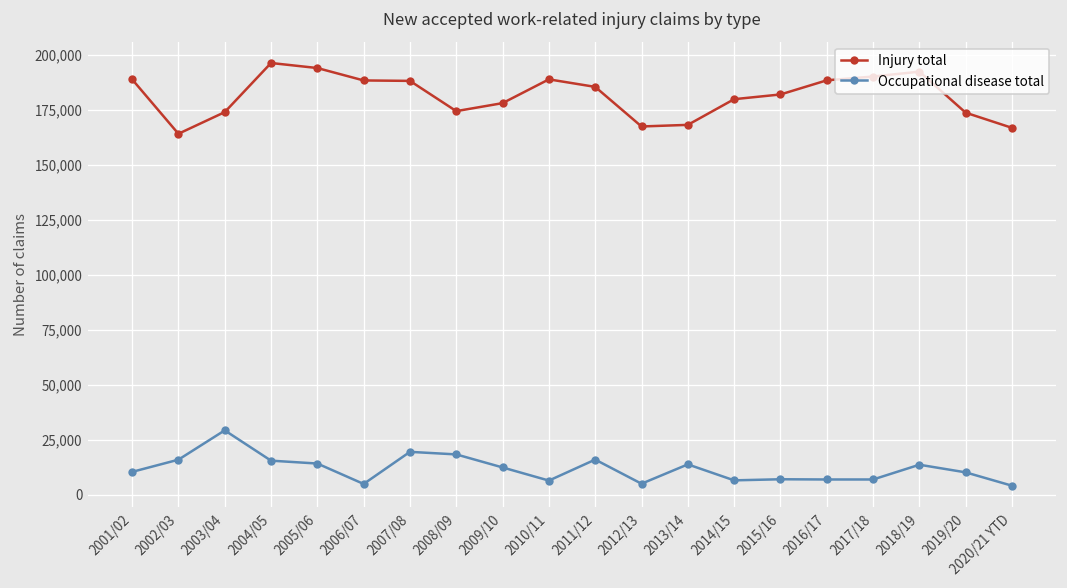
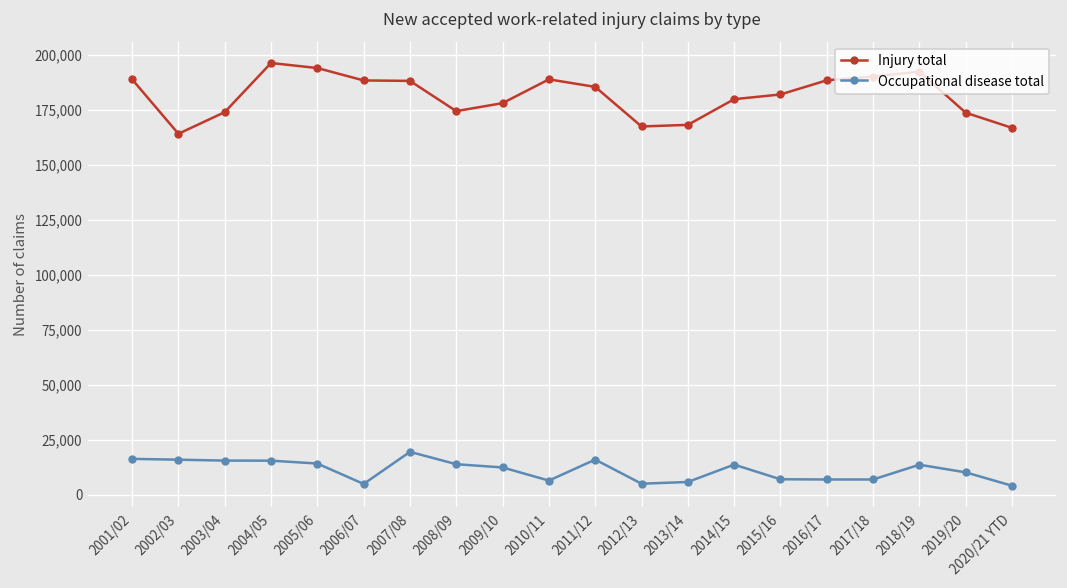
  {
    "Injury total": {
      "2001/02": "189,000",
      "2002/03": "164,000",
      "2003/04": "174,000",
      "2004/05": "196,000",
      "2005/06": "194,000",
      "2006/07": "188,000",
      "2007/08": "188,000",
      "2008/09": "174,000",
      "2009/10": "178,000",
      "2010/11": "189,000",
      "2011/12": "185,000",
      "2012/13": "167,000",
      "2013/14": "168,000",
      "2014/15": "180,000",
      "2015/16": "182,000",
      "2016/17": "188,000",
      "2019/20": "174,000",
      "2020/21 YTD": "167,000"
    },
    "Occupational disease total": {
-     "2001/02": "10,000",
+     "2001/02": "16,000",
      "2002/03": "16,000",
-     "2003/04": "29,000",
+     "2003/04": "16,000",
      "2004/05": "16,000",
      "2005/06": "14,000",
      "2006/07": "5,000",
      "2007/08": "20,000",
-     "2008/09": "18,000",
+     "2008/09": "14,000",
      "2009/10": "12,000",
      "2010/11": "6,000",
      "2011/12": "16,000",
      "2012/13": "5,000",
-     "2013/14": "14,000",
-     "2014/15": "7,000",
+     "2013/14": "6,000",
+     "2014/15": "14,000",
      "2015/16": "7,000",
      "2016/17": "7,000",
      "2017/18": "7,000",
      "2018/19": "14,000",
      "2019/20": "10,000",
      "2020/21 YTD": "4,000"
    }
  }
